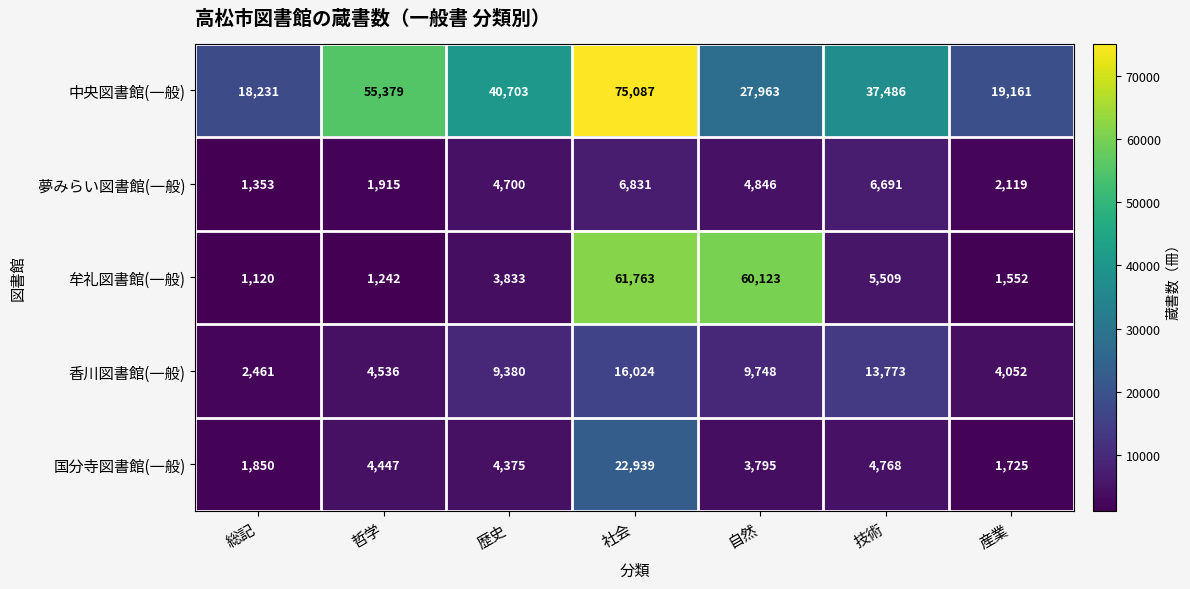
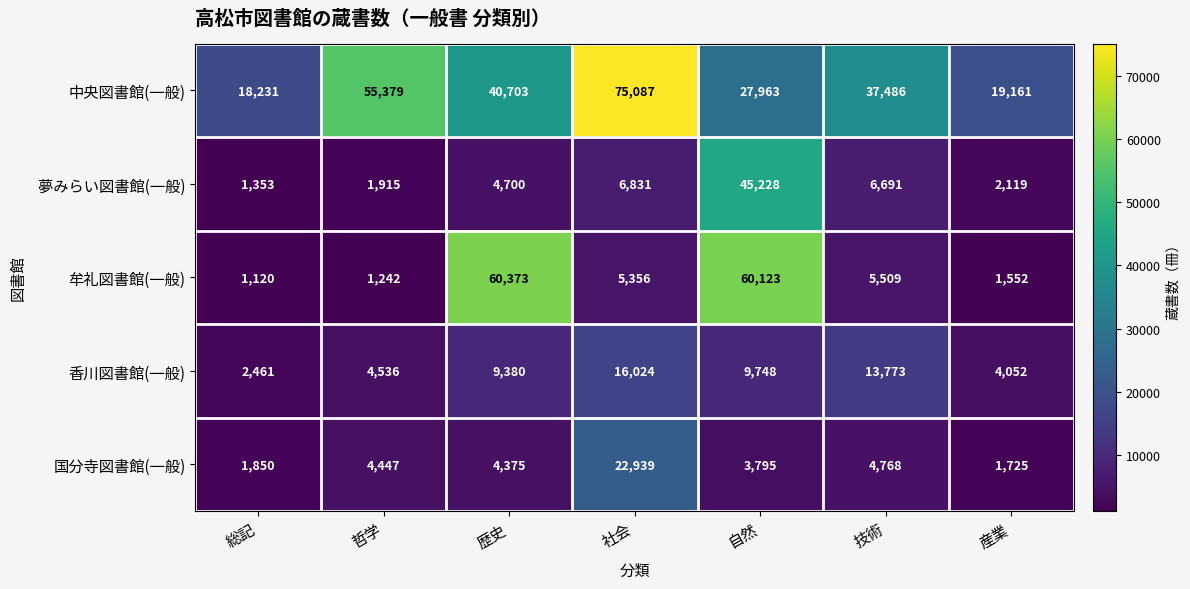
  {
    "中央図書館(一般)": {
      "総記": "18,231",
      "哲学": "55,379",
      "歴史": "40,703",
      "社会": "75,087",
      "自然": "27,963",
      "技術": "37,486",
      "産業": "19,161"
    },
    "夢みらい図書館(一般)": {
      "総記": "1,353",
      "哲学": "1,915",
      "歴史": "4,700",
      "社会": "6,831",
-     "自然": "4,846",
+     "自然": "45,228",
      "技術": "6,691",
      "産業": "2,119"
    },
    "牟礼図書館(一般)": {
      "総記": "1,120",
      "哲学": "1,242",
-     "歴史": "3,833",
-     "社会": "61,763",
+     "歴史": "60,373",
+     "社会": "5,356",
      "自然": "60,123",
      "技術": "5,509",
      "産業": "1,552"
    },
    "香川図書館(一般)": {
      "総記": "2,461",
      "哲学": "4,536",
      "歴史": "9,380",
      "社会": "16,024",
      "自然": "9,748",
      "技術": "13,773",
      "産業": "4,052"
    },
    "国分寺図書館(一般)": {
      "総記": "1,850",
      "哲学": "4,447",
      "歴史": "4,375",
      "社会": "22,939",
      "自然": "3,795",
      "技術": "4,768",
      "産業": "1,725"
    }
  }
